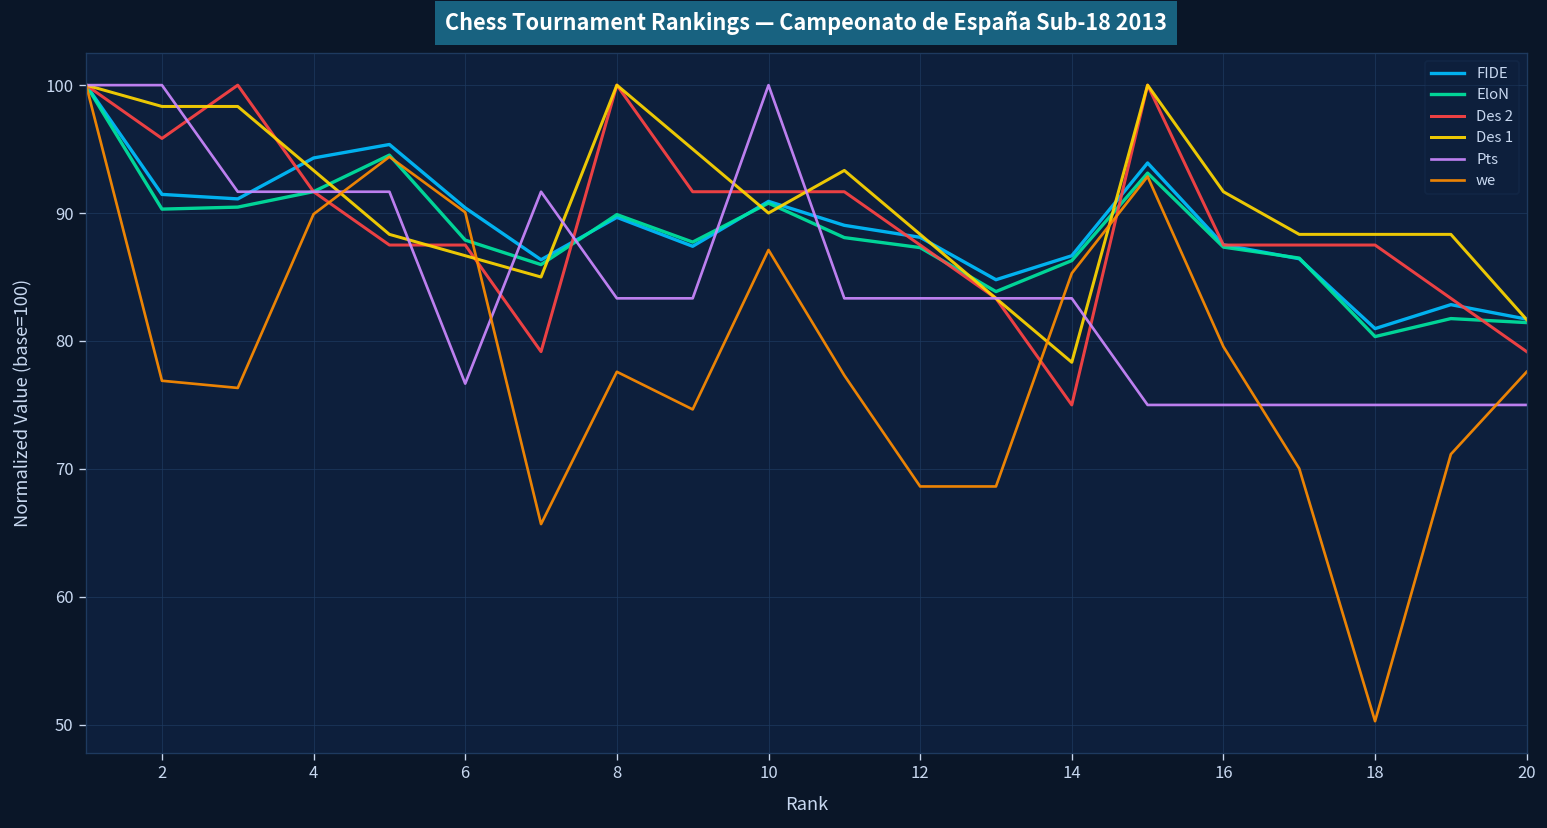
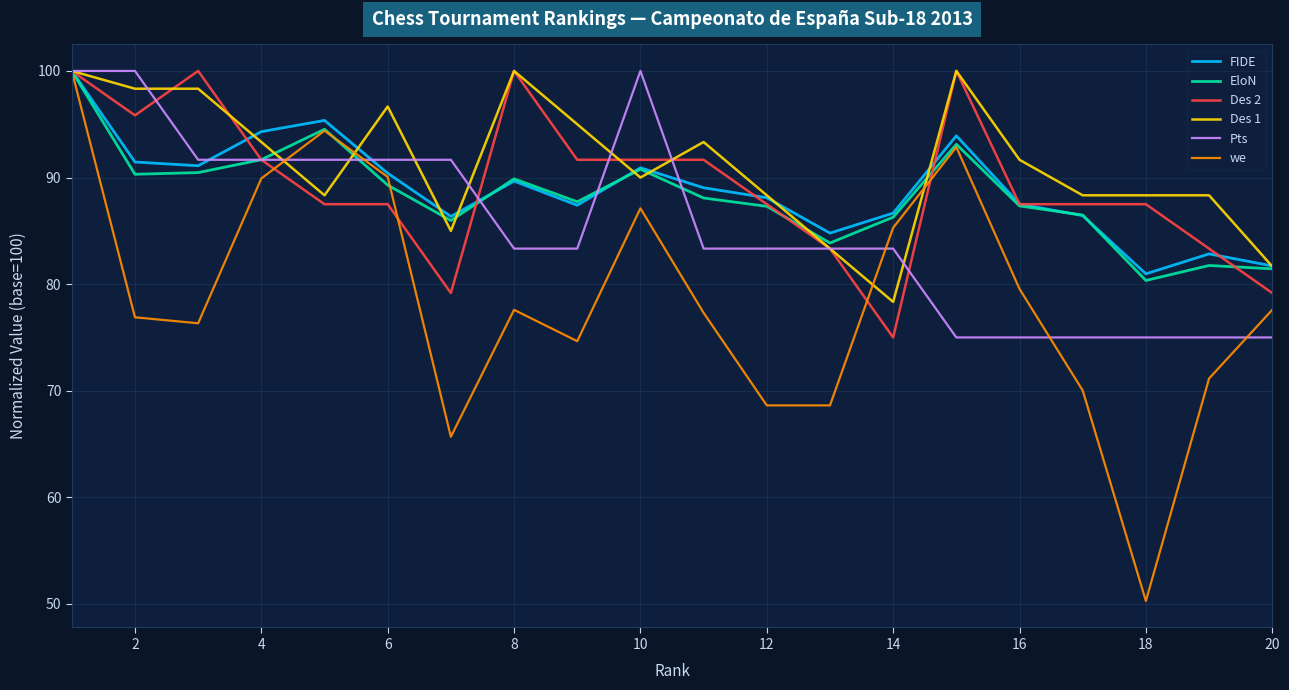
  {
    "FIDE": {
      "2": 91.5,
      "4": 94.3,
      "6": 90.4,
      "14": 86.7,
      "18": 81.0
    },
    "EloN": {
      "2": 90.3,
-     "6": 87.9,
+     "6": 89.3,
      "14": 86.3,
      "18": 80.3
    },
    "Des 2": {
      "2": 95.8,
      "6": 87.5,
      "10": 91.7,
      "14": 75.0,
      "18": 87.5,
      "20": 79.2
    },
    "Des 1": {
      "2": 98.3,
      "4": 93.3,
-     "6": 86.7,
+     "6": 96.7,
      "10": 90.0,
      "14": 78.3,
      "16": 91.7,
      "18": 88.3
    },
    "Pts": {
      "2": 100.0,
-     "6": 76.7,
+     "6": 91.7,
      "8": 83.3,
      "10": 100.0,
      "12": 83.3,
      "14": 83.3,
      "16": 75.0,
      "18": 75.0,
      "20": 75.0
    },
    "we": {
      "2": 76.9,
      "4": 89.9,
      "6": 90.1,
      "8": 77.6,
      "10": 87.1,
      "12": 68.6,
      "14": 85.3,
      "16": 79.6,
      "18": 50.3,
      "20": 77.6
    }
  }
